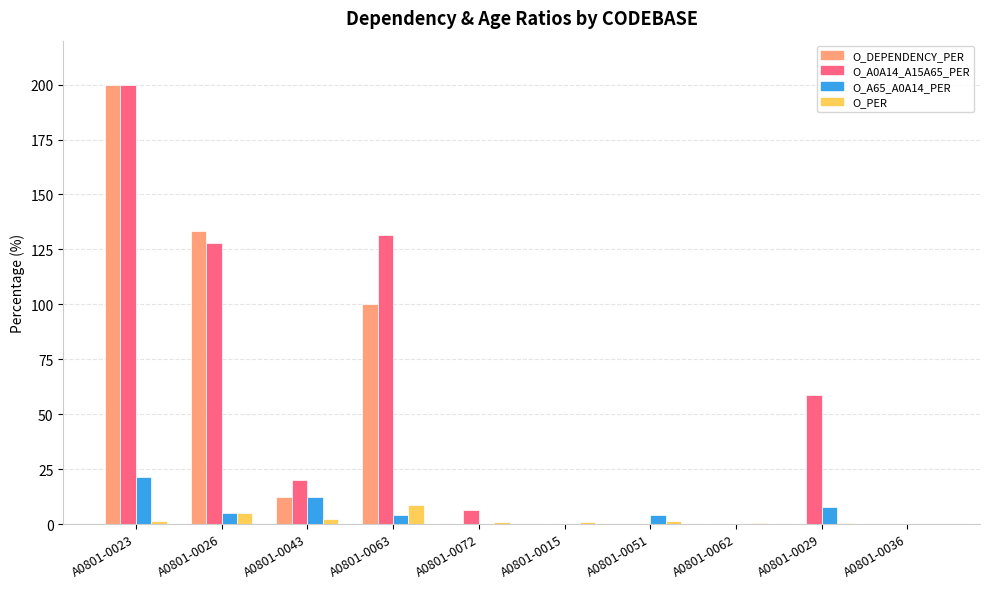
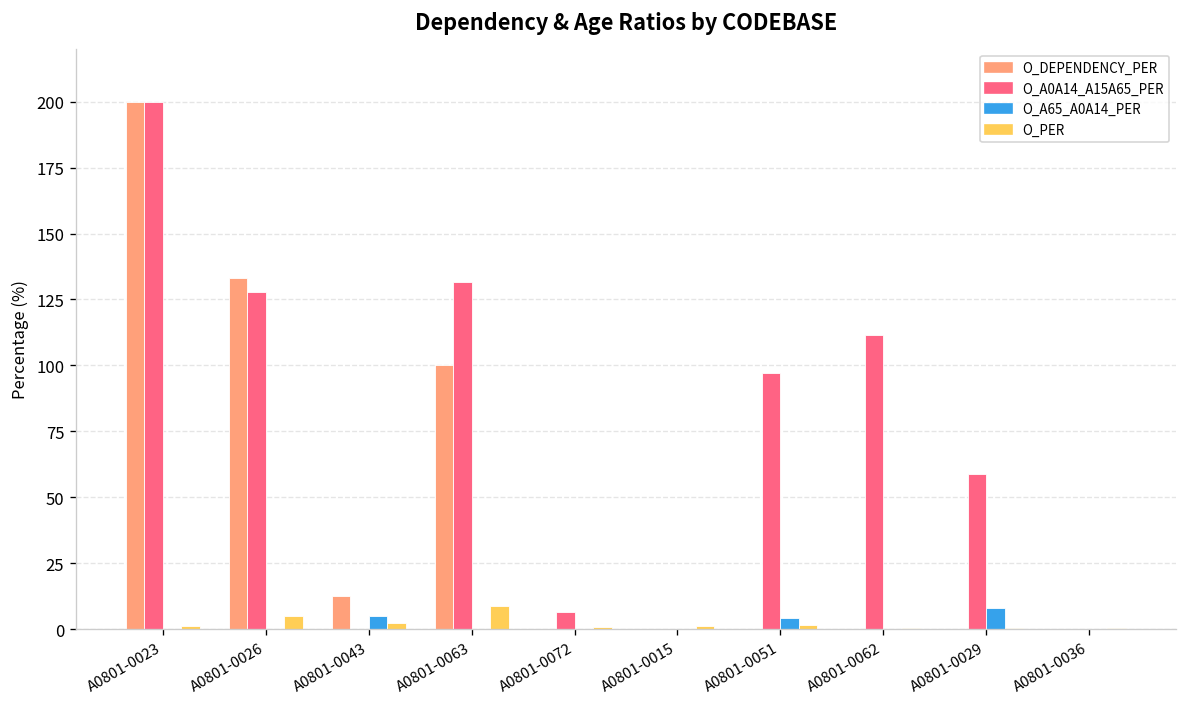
  {
    "O_A0A14_A15A65_PER": {
      "A0801-0023": 200,
      "A0801-0026": 128,
-     "A0801-0043": 20,
+     "A0801-0043": 0,
      "A0801-0063": 132,
      "A0801-0072": 7,
      "A0801-0015": 0,
-     "A0801-0051": 0,
-     "A0801-0062": 0,
+     "A0801-0051": 97,
+     "A0801-0062": 112,
      "A0801-0029": 59,
      "A0801-0036": 0
    },
    "O_A65_A0A14_PER": {
-     "A0801-0023": 21,
-     "A0801-0026": 5,
-     "A0801-0043": 13,
-     "A0801-0063": 4,
+     "A0801-0023": 0,
+     "A0801-0026": 0,
+     "A0801-0043": 5,
+     "A0801-0063": 0,
      "A0801-0072": 0,
      "A0801-0015": 0,
      "A0801-0051": 4,
      "A0801-0062": 0,
      "A0801-0029": 8,
      "A0801-0036": 0
    }
  }
